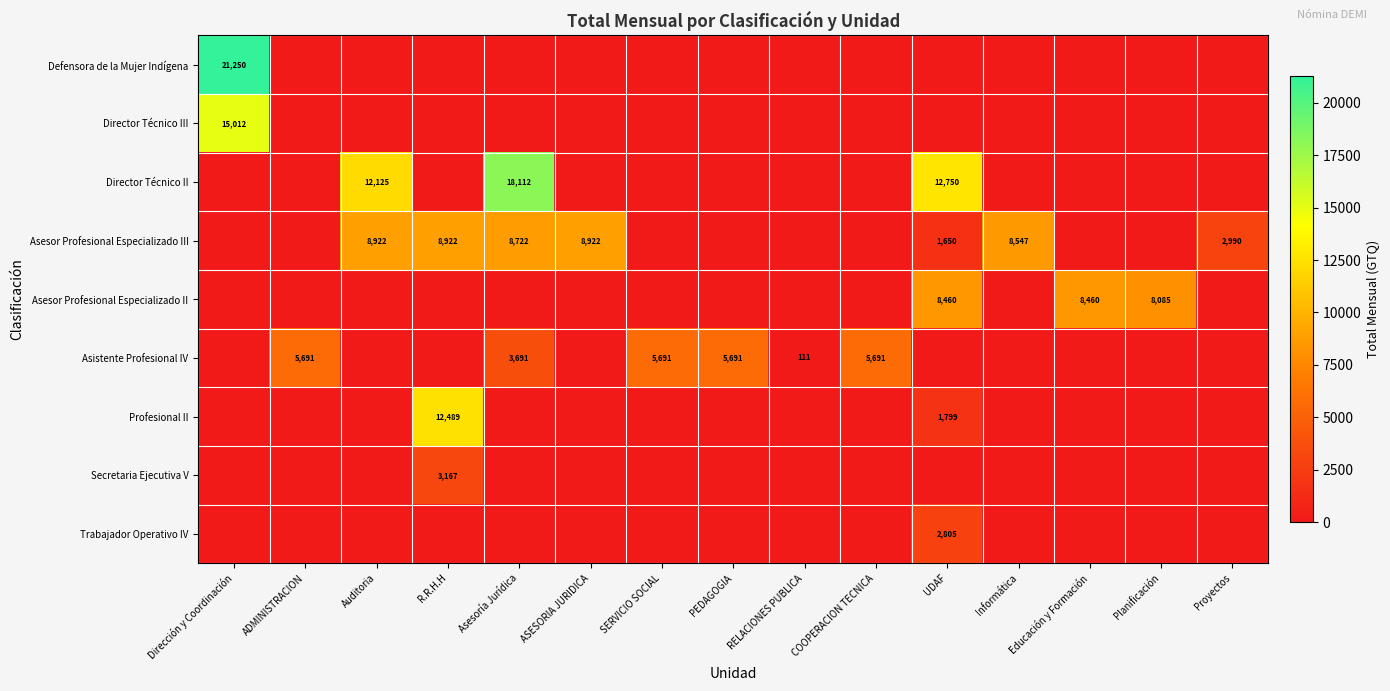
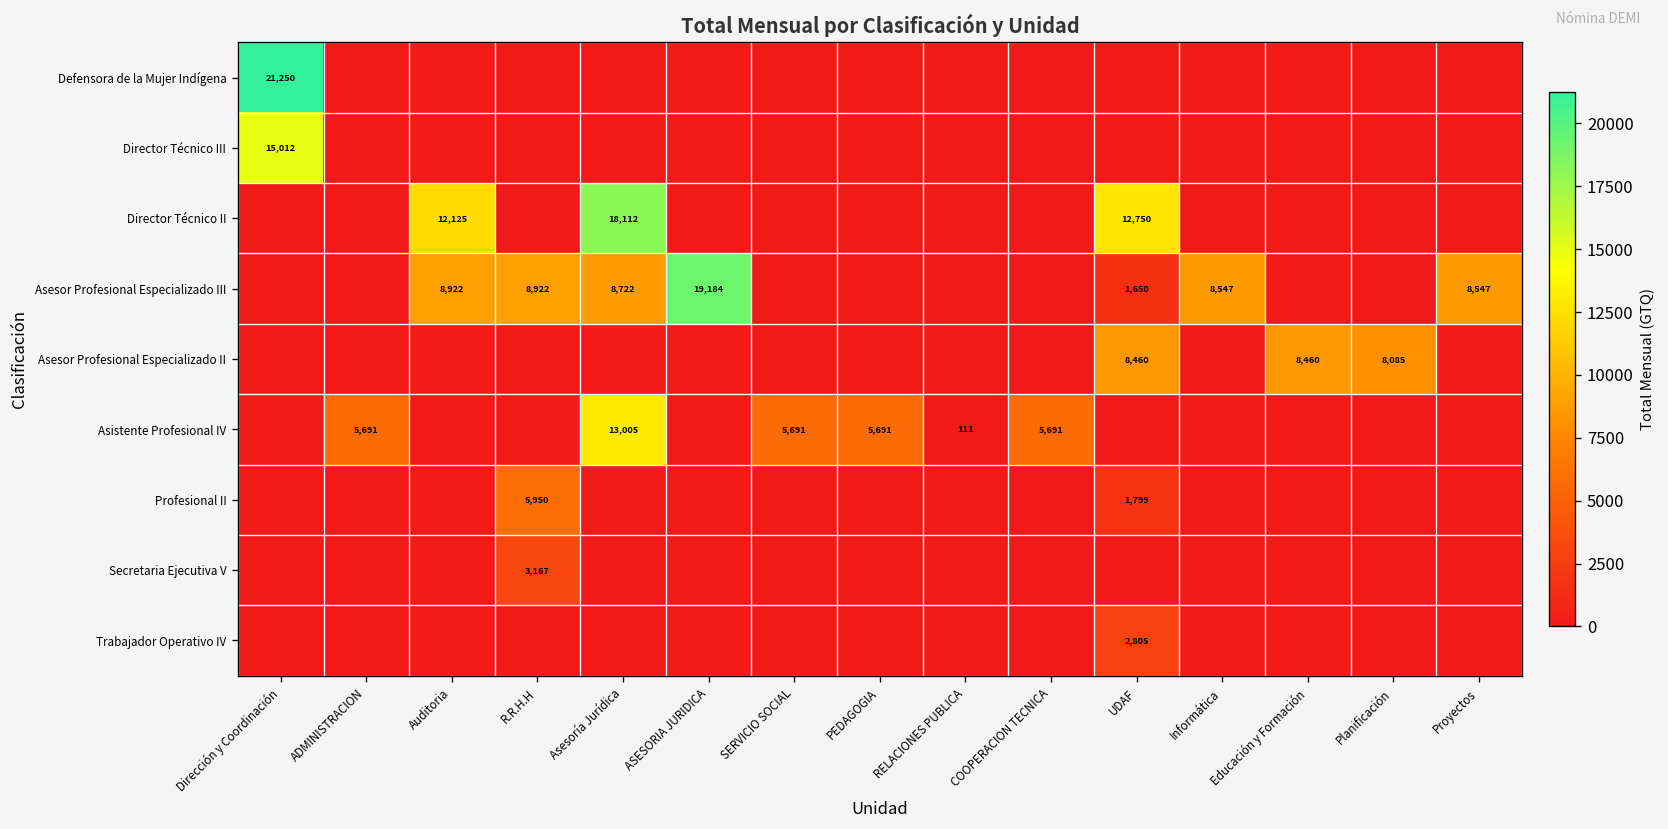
  {
    "Defensora de la Mujer Indígena": {
      "Dirección y Coordinación": "21,250"
    },
    "Director Técnico III": {
      "Dirección y Coordinación": "15,012"
    },
    "Director Técnico II": {
      "Auditoria": "12,125",
      "Asesoría Jurídica": "18,112",
      "UDAF": "12,750"
    },
    "Asesor Profesional Especializado III": {
      "Auditoria": "8,922",
      "R.R.H.H": "8,922",
      "Asesoría Jurídica": "8,722",
-     "ASESORIA JURIDICA": "8,922",
+     "ASESORIA JURIDICA": "19,184",
      "UDAF": "1,650",
      "Informática": "8,547",
-     "Proyectos": "2,990"
+     "Proyectos": "8,547"
    },
    "Asesor Profesional Especializado II": {
      "UDAF": "8,460",
      "Educación y Formación": "8,460",
      "Planificación": "8,085"
    },
    "Asistente Profesional IV": {
      "ADMINISTRACION": "5,691",
-     "Asesoría Jurídica": "3,691",
+     "Asesoría Jurídica": "13,005",
      "SERVICIO SOCIAL": "5,691",
      "PEDAGOGIA": "5,691",
      "RELACIONES PUBLICA": "111",
      "COOPERACION TECNICA": "5,691"
    },
    "Profesional II": {
-     "R.R.H.H": "12,489",
+     "R.R.H.H": "5,950",
      "UDAF": "1,799"
    },
    "Secretaria Ejecutiva V": {
      "R.R.H.H": "3,167"
    },
    "Trabajador Operativo IV": {
      "UDAF": "2,805"
    }
  }
